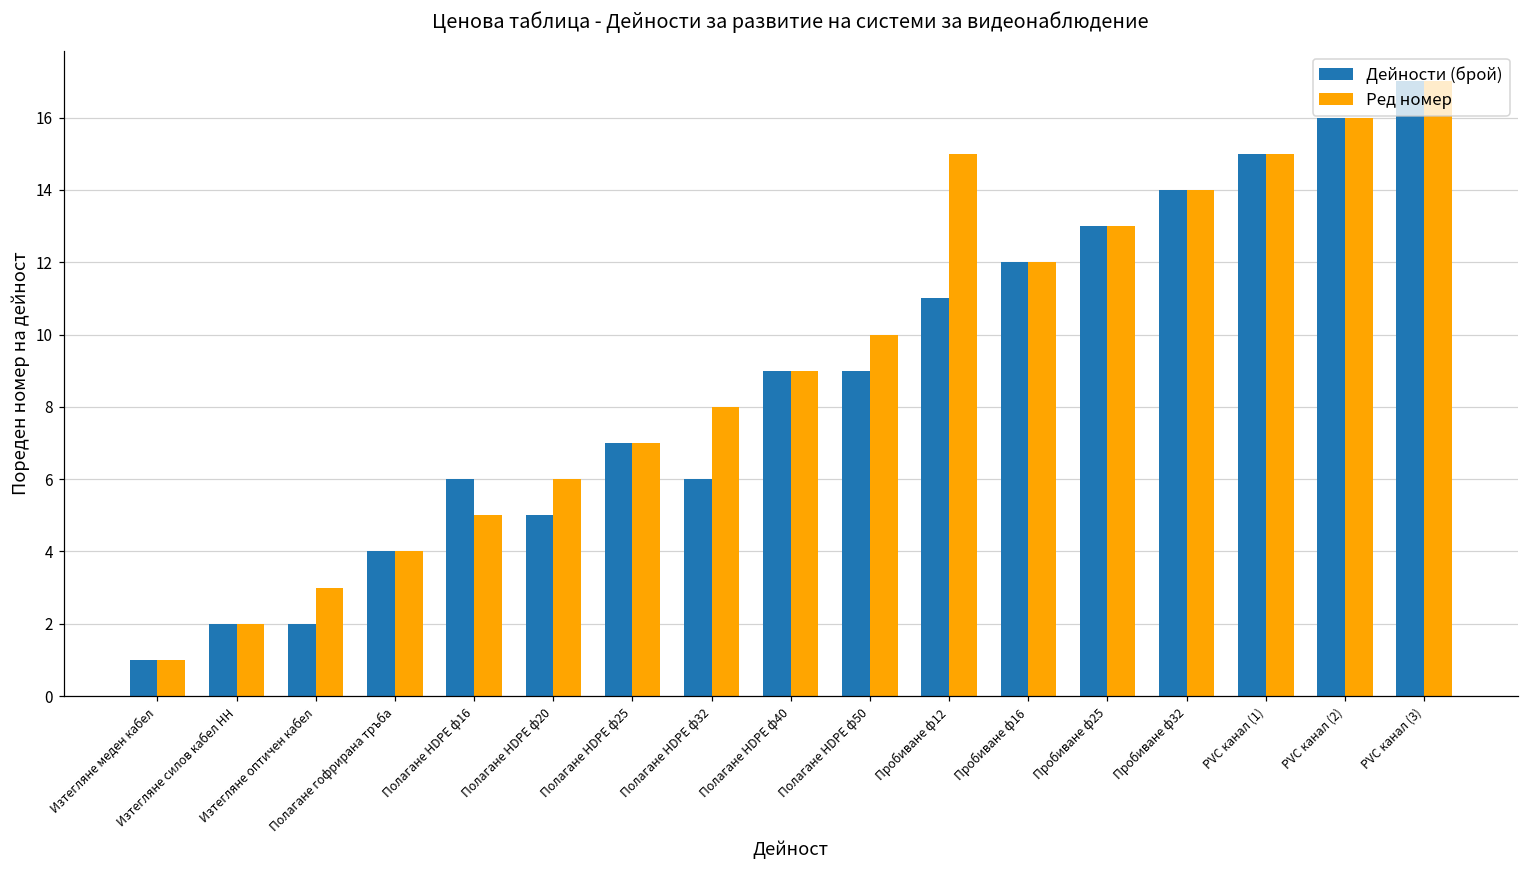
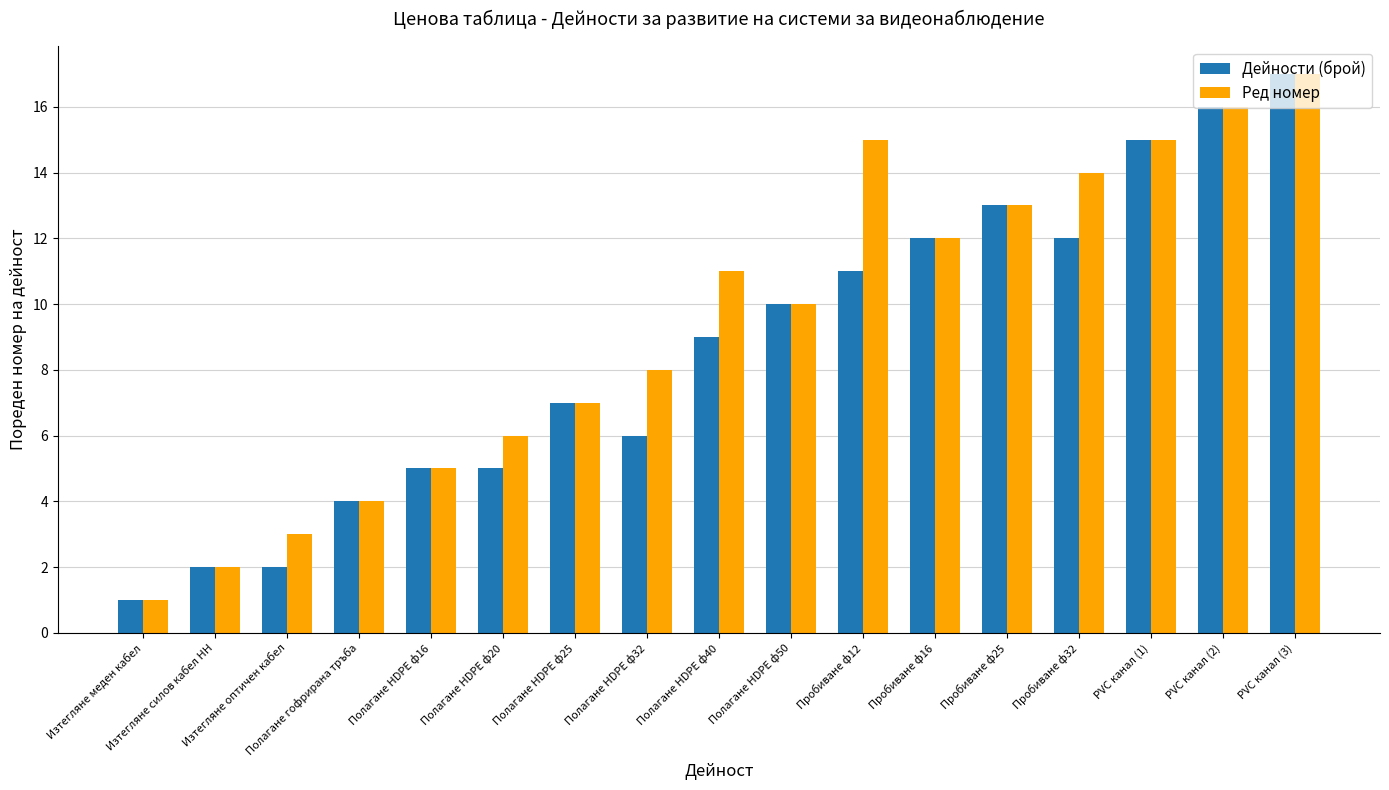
  {
    "Дейности (брой)": {
      "Изтегляне меден кабел": 1,
      "Изтегляне силов кабел НН": 2,
      "Изтегляне оптичен кабел": 2,
      "Полагане гофрирана тръба": 4,
-     "Полагане HDPE ф16": 6,
+     "Полагане HDPE ф16": 5,
      "Полагане HDPE ф20": 5,
      "Полагане HDPE ф25": 7,
      "Полагане HDPE ф32": 6,
      "Полагане HDPE ф40": 9,
-     "Полагане HDPE ф50": 9,
+     "Полагане HDPE ф50": 10,
      "Пробиване ф12": 11,
      "Пробиване ф16": 12,
      "Пробиване ф25": 13,
-     "Пробиване ф32": 14,
+     "Пробиване ф32": 12,
      "PVC канал (1)": 15
    },
    "Ред номер": {
      "Изтегляне меден кабел": 1,
      "Изтегляне силов кабел НН": 2,
      "Изтегляне оптичен кабел": 3,
      "Полагане гофрирана тръба": 4,
      "Полагане HDPE ф16": 5,
      "Полагане HDPE ф20": 6,
      "Полагане HDPE ф25": 7,
      "Полагане HDPE ф32": 8,
-     "Полагане HDPE ф40": 9,
+     "Полагане HDPE ф40": 11,
      "Полагане HDPE ф50": 10,
      "Пробиване ф12": 15,
      "Пробиване ф16": 12,
      "Пробиване ф25": 13,
      "Пробиване ф32": 14,
      "PVC канал (1)": 15
    }
  }
